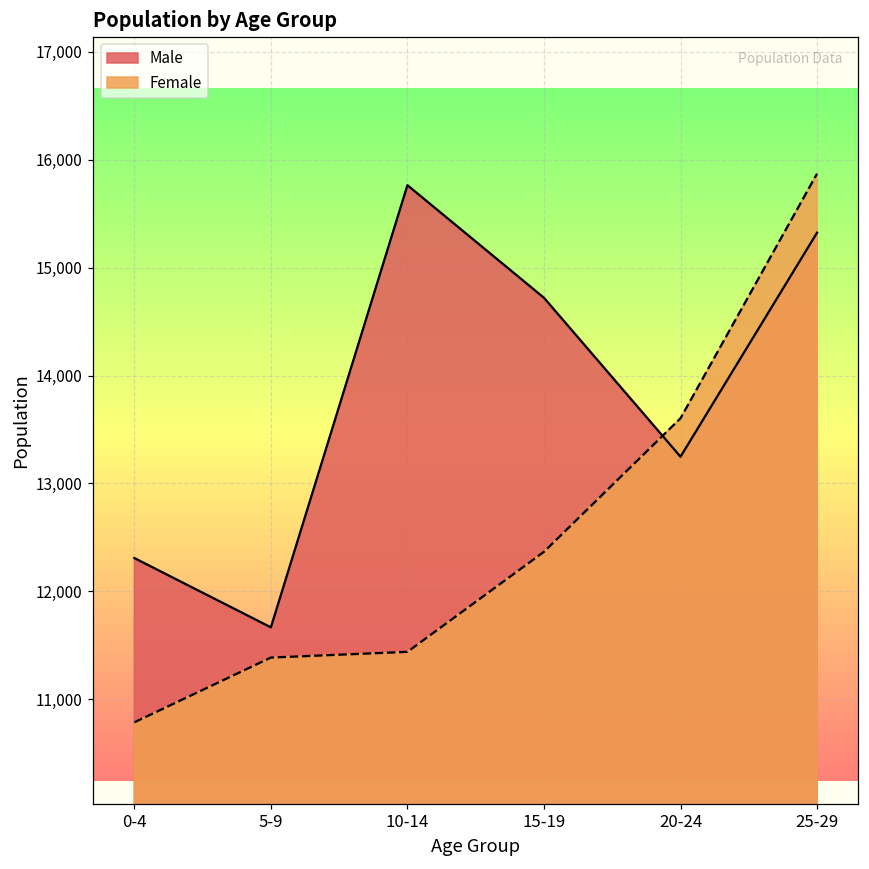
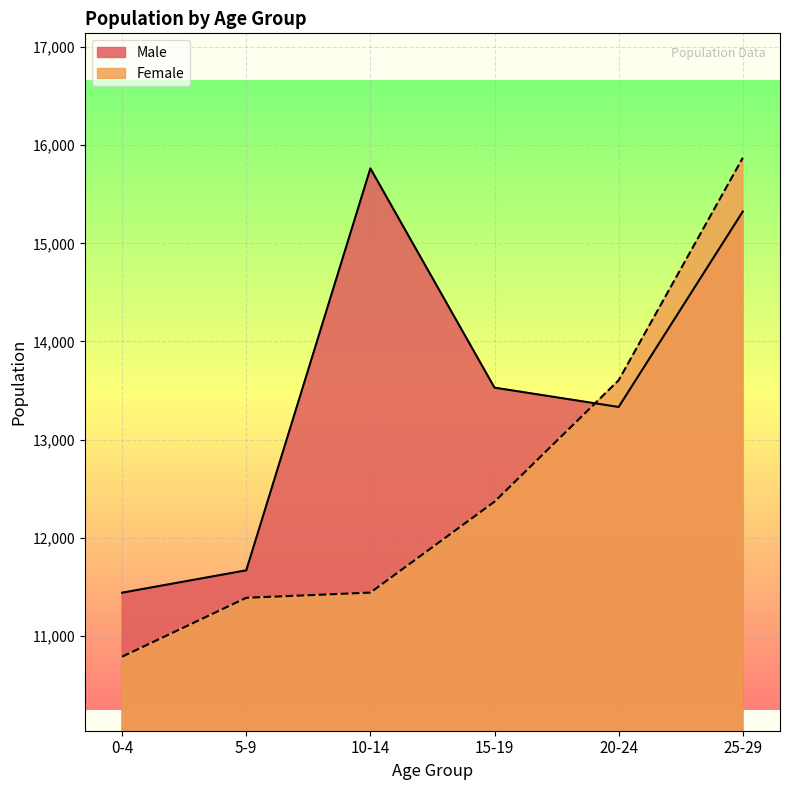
  {
    "Male": {
-     "0-4": "12,300",
+     "0-4": "11,400",
      "5-9": "11,700",
      "10-14": "15,800",
-     "15-19": "14,700",
-     "20-24": "13,200",
+     "15-19": "13,500",
+     "20-24": "13,300",
      "25-29": "15,300"
    },
    "Female": {
      "0-4": "10,800",
      "5-9": "11,400",
      "10-14": "11,400",
      "15-19": "12,400",
      "20-24": "13,600",
      "25-29": "15,900"
    }
  }
